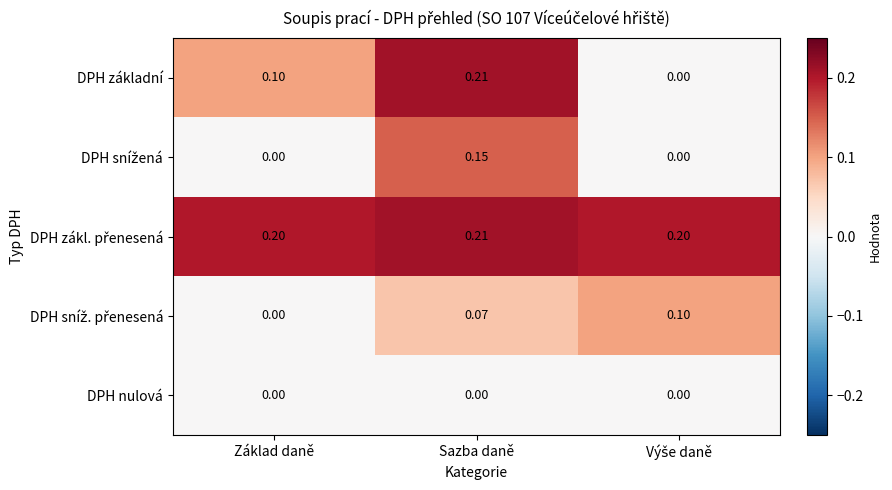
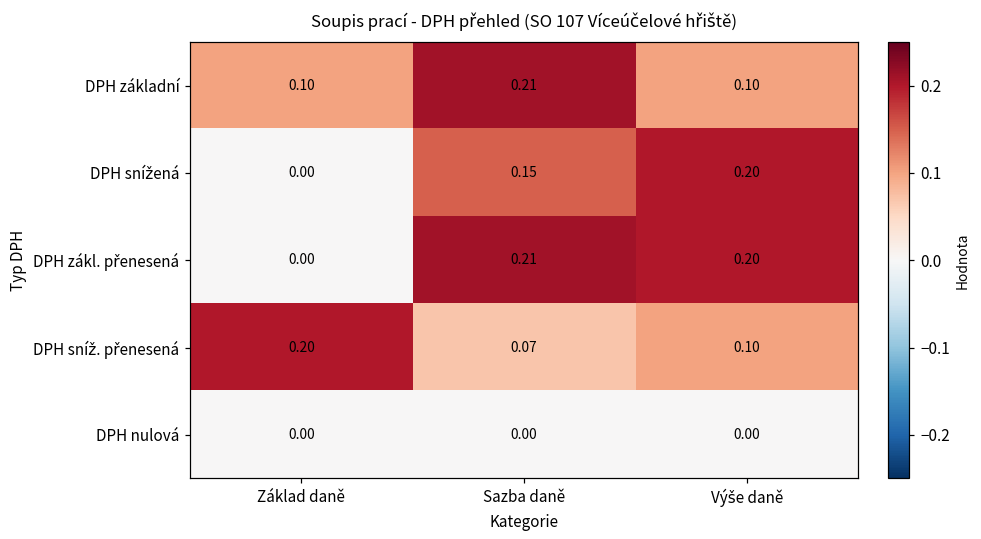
  {
    "DPH základní": {
      "Základ daně": 0.10,
      "Sazba daně": 0.21,
-     "Výše daně": 0.00
+     "Výše daně": 0.10
    },
    "DPH snížená": {
      "Základ daně": 0.00,
      "Sazba daně": 0.15,
-     "Výše daně": 0.00
+     "Výše daně": 0.20
    },
    "DPH zákl. přenesená": {
-     "Základ daně": 0.20,
+     "Základ daně": 0.00,
      "Sazba daně": 0.21,
      "Výše daně": 0.20
    },
    "DPH sníž. přenesená": {
-     "Základ daně": 0.00,
+     "Základ daně": 0.20,
      "Sazba daně": 0.07,
      "Výše daně": 0.10
    },
    "DPH nulová": {
      "Základ daně": 0.00,
      "Sazba daně": 0.00,
      "Výše daně": 0.00
    }
  }
